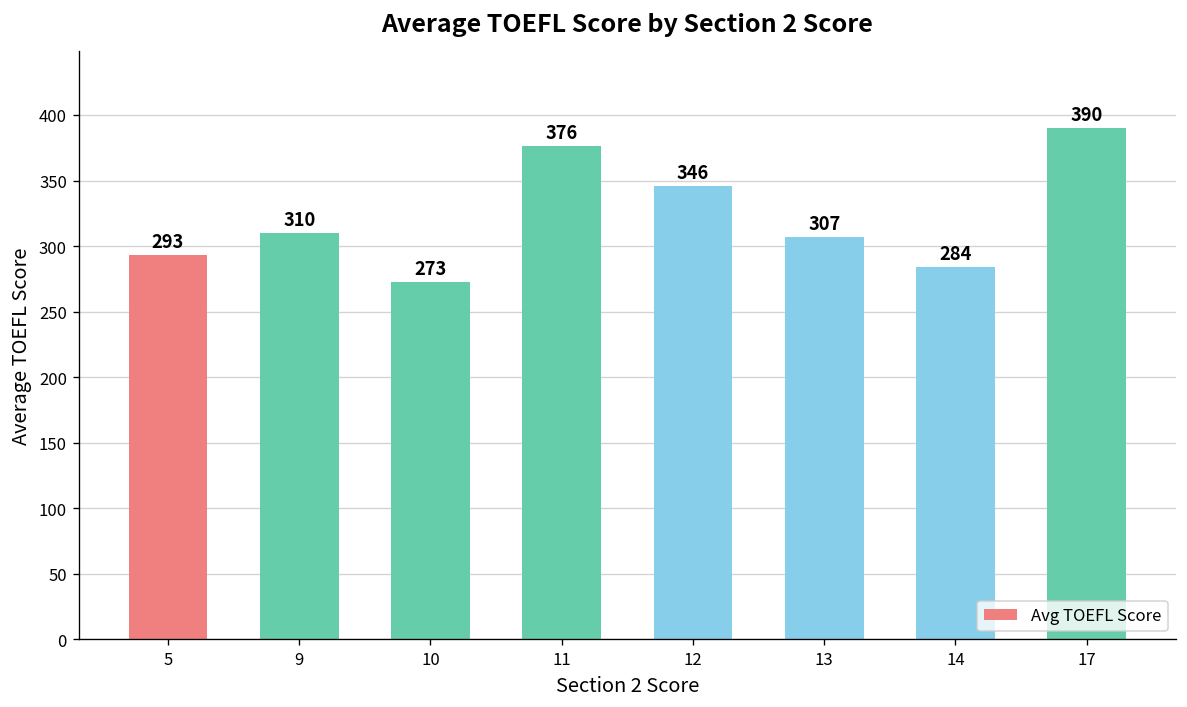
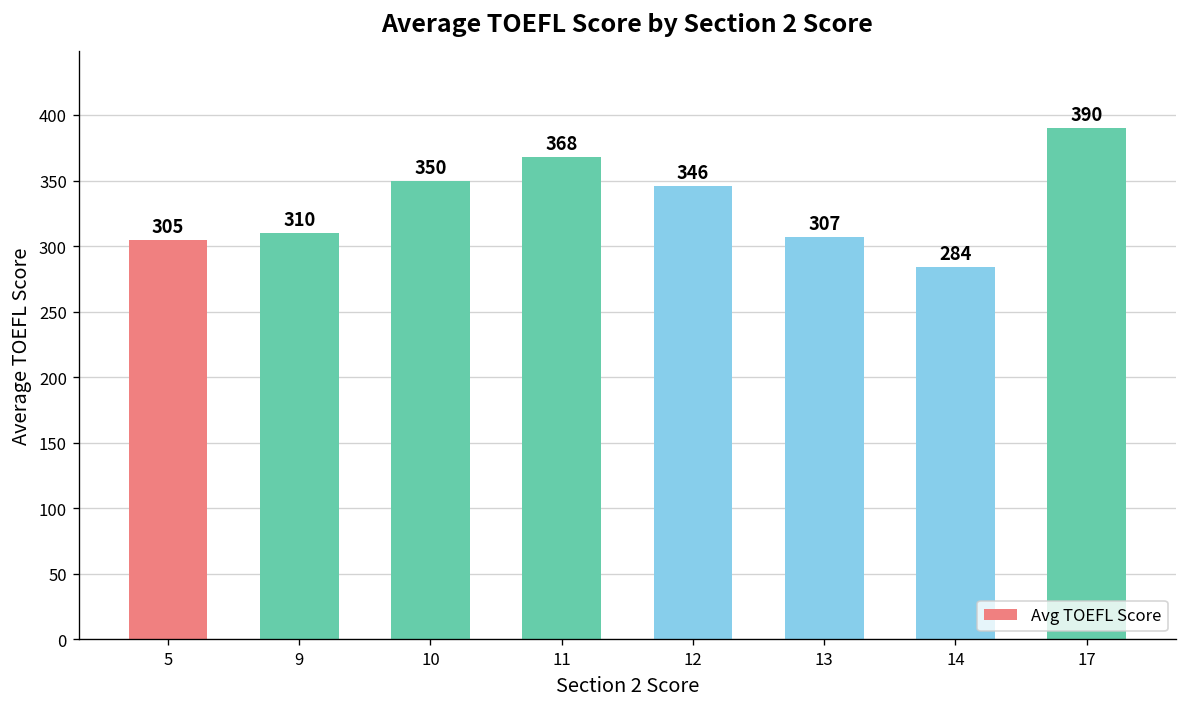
  {
-   "5": 293,
+   "5": 305,
    "9": 310,
-   "10": 273,
-   "11": 376,
+   "10": 350,
+   "11": 368,
    "12": 346,
    "13": 307,
    "14": 284,
    "17": 390
  }
